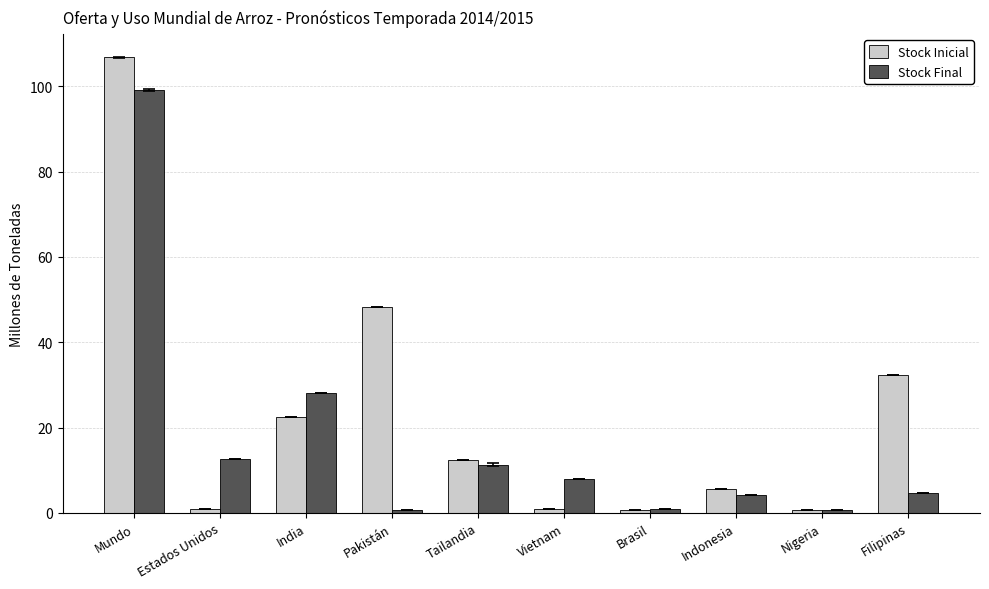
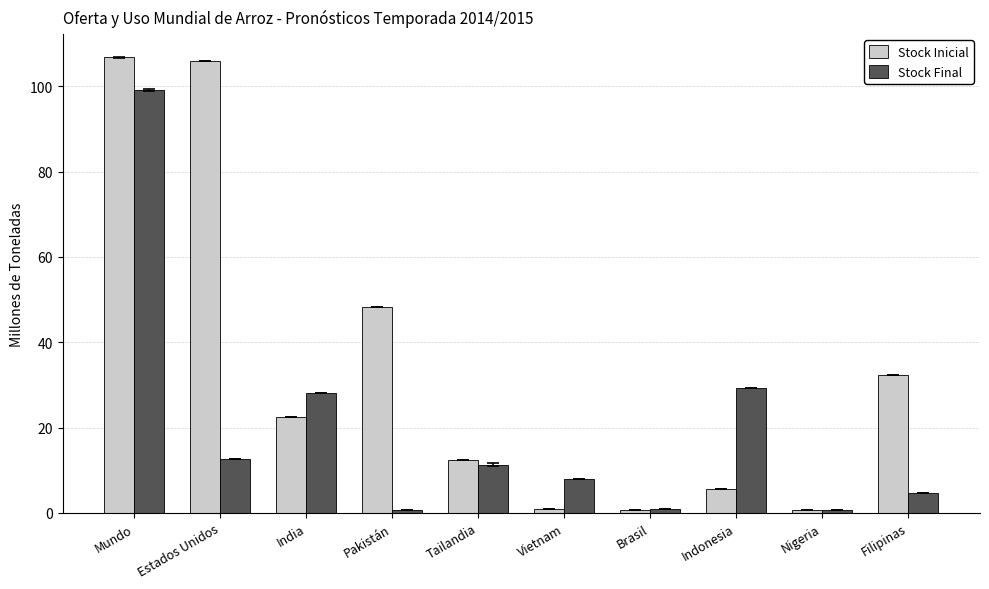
  {
    "Stock Inicial": {
      "Mundo": 107,
-     "Estados Unidos": 1,
+     "Estados Unidos": 106,
      "India": 23,
      "Pakistán": 48,
      "Tailandia": 12,
      "Vietnam": 1,
      "Brasil": 1,
      "Indonesia": 6,
      "Nigeria": 1,
      "Filipinas": 32
    },
    "Stock Final": {
      "Mundo": 99,
      "Estados Unidos": 13,
      "India": 28,
      "Pakistán": 1,
      "Tailandia": 11,
      "Vietnam": 8,
      "Brasil": 1,
-     "Indonesia": 4,
+     "Indonesia": 29,
      "Nigeria": 1,
      "Filipinas": 5
    }
  }
